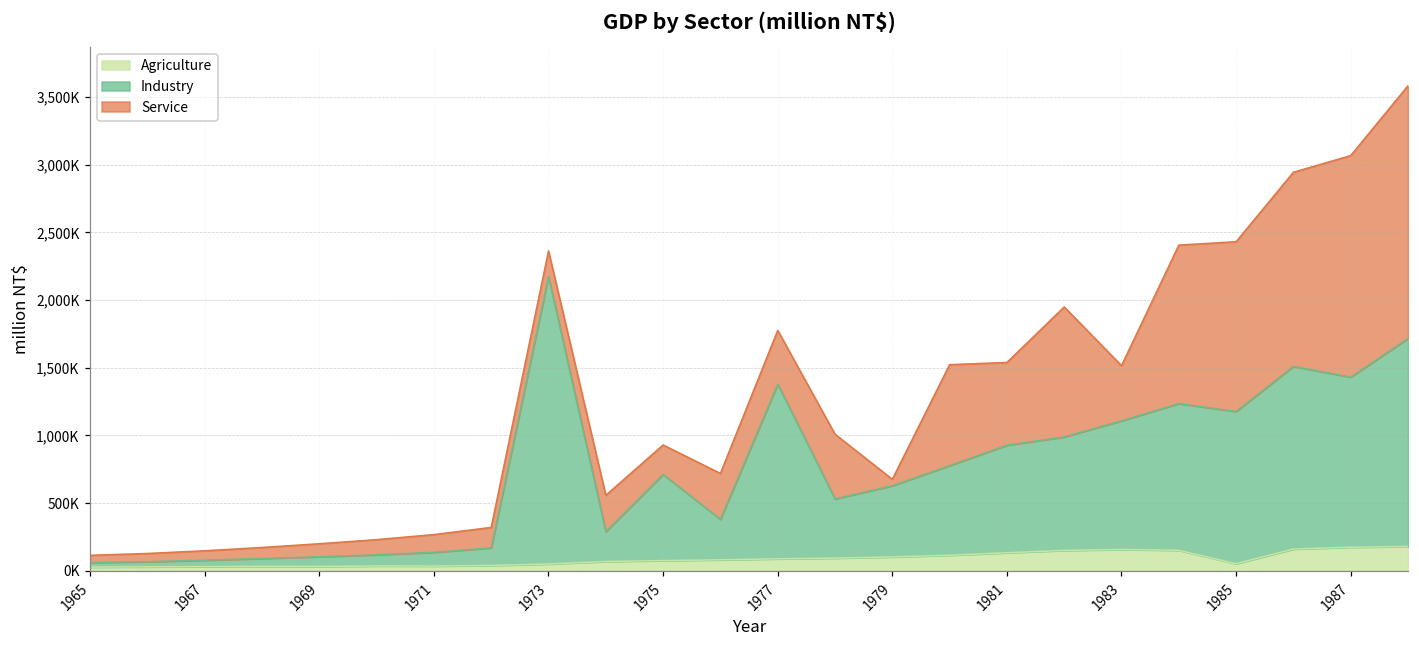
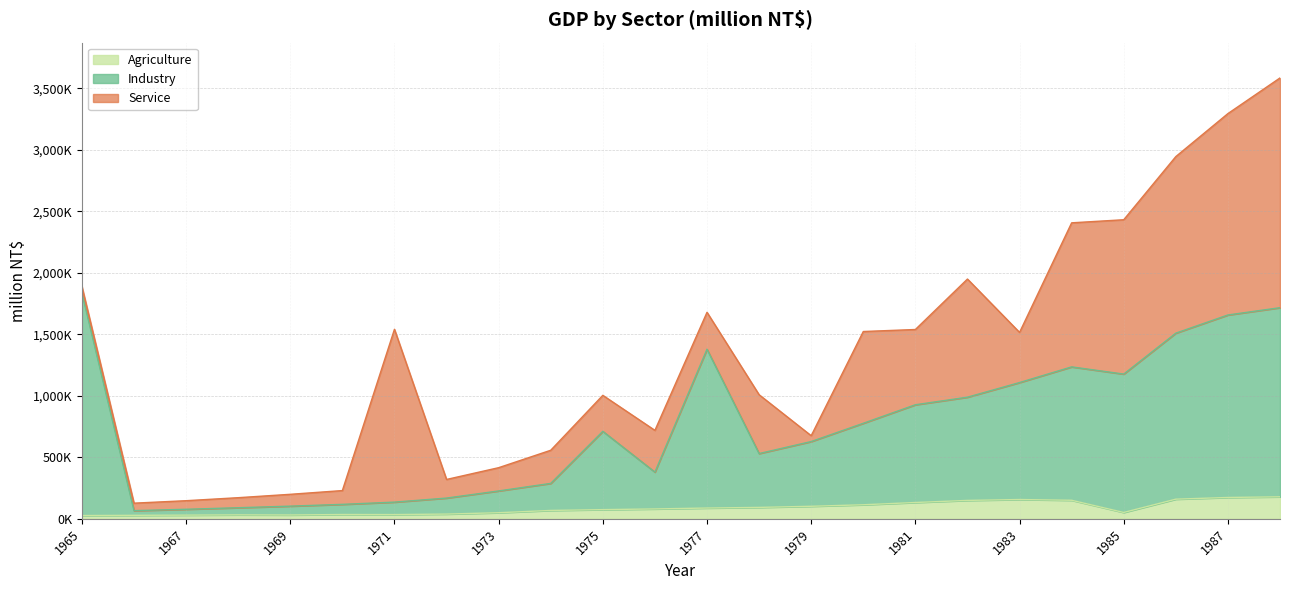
  {
    "Agriculture": {
      "1965": "30,000",
      "1967": "30,000",
      "1969": "30,000",
      "1971": "30,000",
      "1973": "50,000",
      "1975": "70,000",
      "1977": "90,000",
      "1979": "100,000",
      "1981": "130,000",
      "1983": "160,000",
      "1985": "50,000",
      "1987": "170,000"
    },
    "Industry": {
-     "1965": "30,000",
+     "1965": "1,810,000",
      "1967": "50,000",
      "1969": "70,000",
      "1971": "100,000",
-     "1973": "2,120,000",
+     "1973": "180,000",
      "1975": "640,000",
      "1977": "1,290,000",
      "1979": "530,000",
      "1981": "790,000",
      "1983": "950,000",
      "1985": "1,120,000",
-     "1987": "1,260,000"
+     "1987": "1,480,000"
    },
    "Service": {
      "1965": "50,000",
      "1967": "70,000",
      "1969": "100,000",
-     "1971": "130,000",
+     "1971": "1,400,000",
      "1973": "190,000",
-     "1975": "220,000",
-     "1977": "400,000",
+     "1975": "290,000",
+     "1977": "300,000",
      "1979": "50,000",
      "1981": "610,000",
      "1983": "410,000",
      "1985": "1,250,000",
      "1987": "1,640,000"
    }
  }
